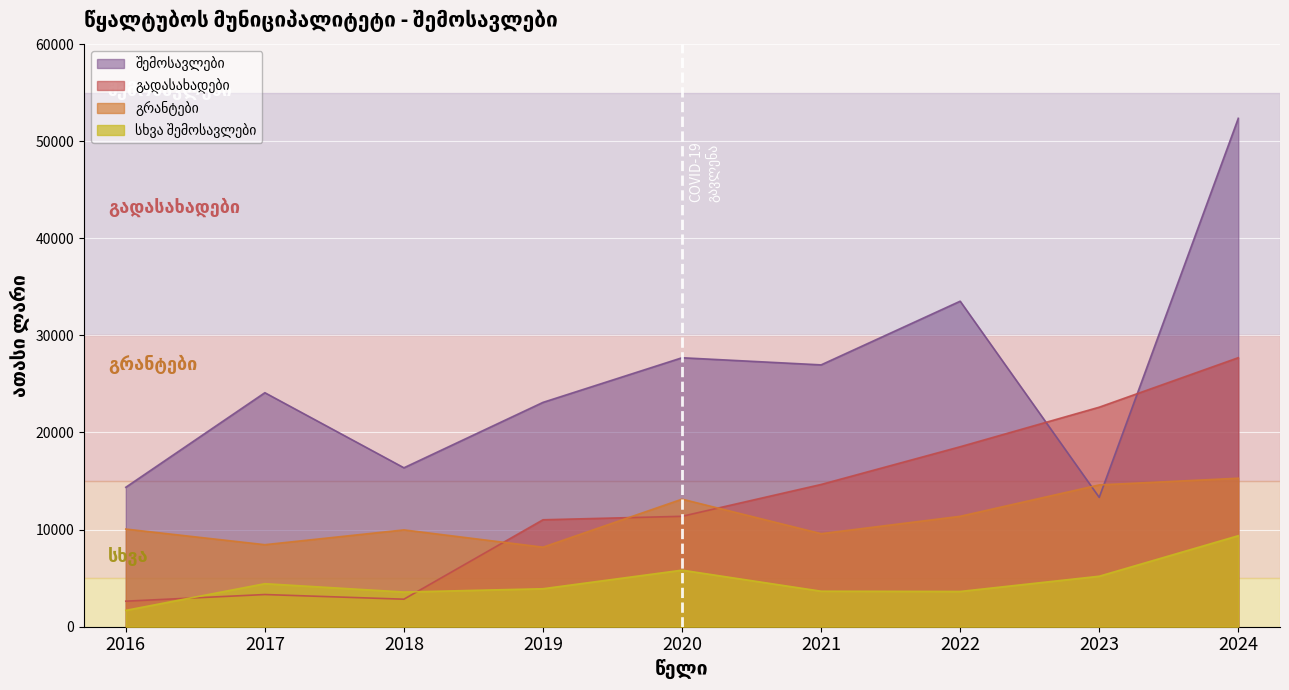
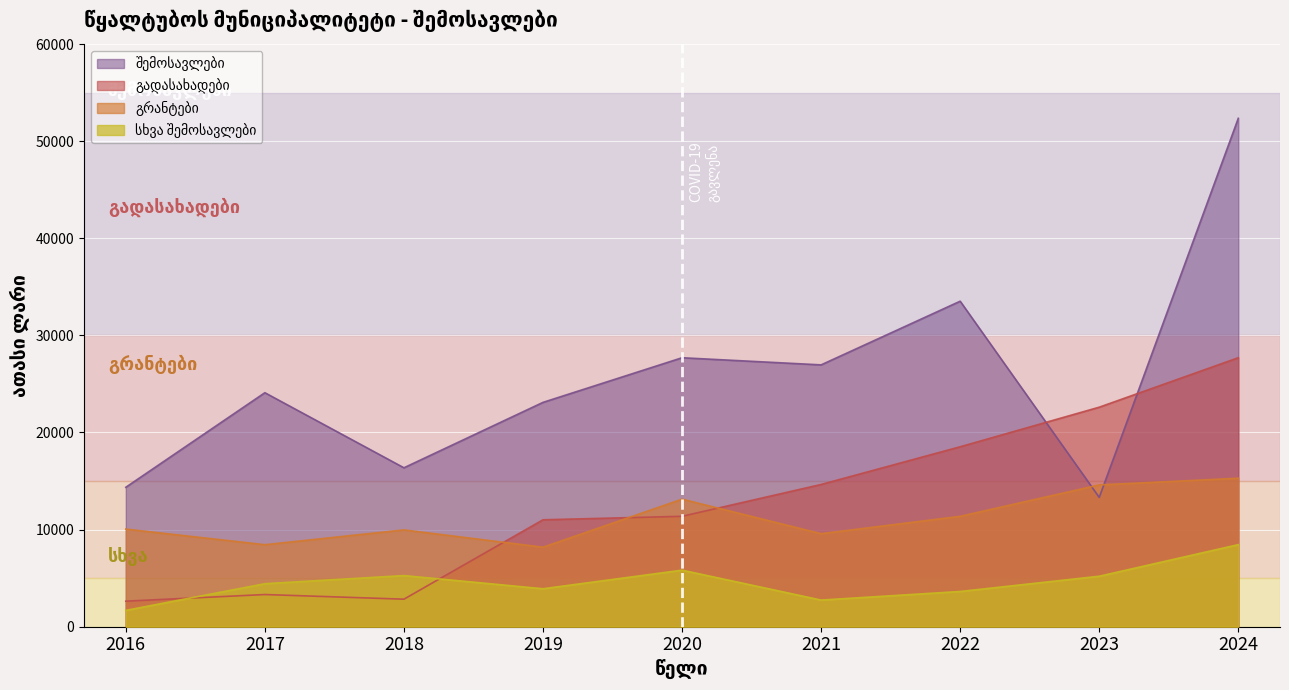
  {
    "შემოსავლები": {
      "2016": 14000,
      "2017": 24000,
      "2018": 16000,
      "2019": 23000,
      "2020": 28000,
      "2021": 27000,
      "2022": 34000,
      "2023": 13000,
      "2024": 52000
    },
    "სხვა შემოსავლები": {
      "2016": 2000,
      "2017": 4000,
-     "2018": 4000,
+     "2018": 5000,
      "2019": 4000,
      "2020": 6000,
-     "2021": 4000,
+     "2021": 3000,
      "2022": 4000,
      "2023": 5000,
-     "2024": 9000
+     "2024": 8000
    }
  }
